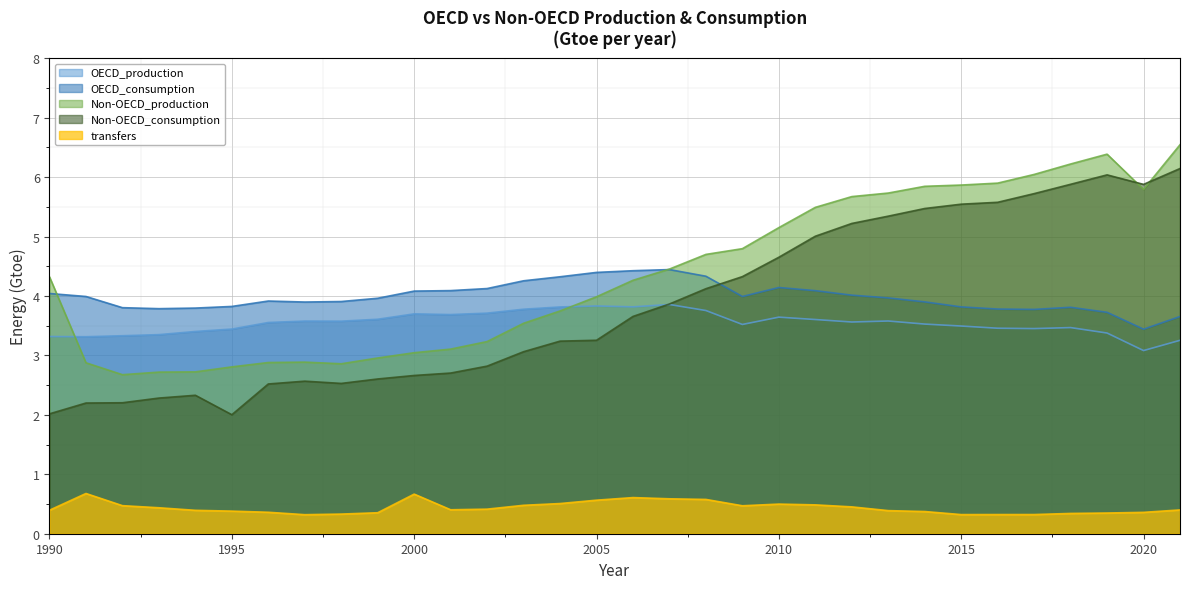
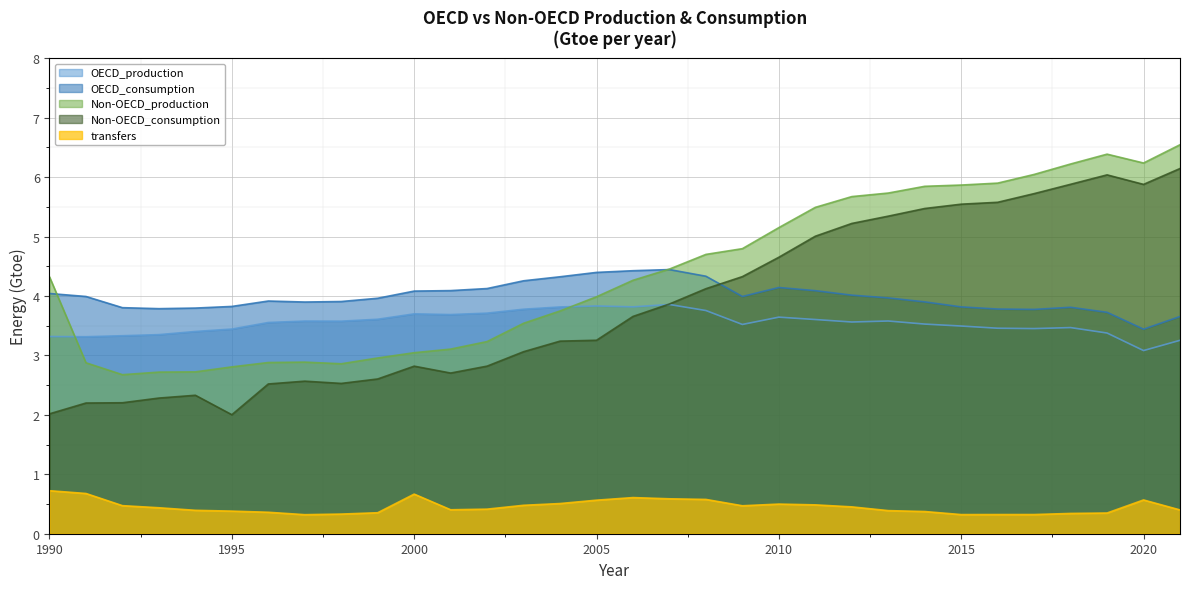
  {
    "Non-OECD_production": {
      "1990": 4.3,
      "1995": 2.8,
      "2000": 3.0,
      "2005": 4.0,
      "2010": 5.2,
      "2015": 5.9,
-     "2020": 5.8
+     "2020": 6.2
    },
    "Non-OECD_consumption": {
      "1990": 2.0,
      "1995": 2.0,
-     "2000": 2.7,
+     "2000": 2.8,
      "2005": 3.3,
      "2010": 4.7,
      "2015": 5.5,
      "2020": 5.9
    },
    "transfers": {
-     "1990": 0.4,
+     "1990": 0.7,
      "1995": 0.4,
      "2000": 0.7,
      "2005": 0.6,
      "2010": 0.5,
      "2015": 0.3,
-     "2020": 0.4
+     "2020": 0.6
    }
  }
